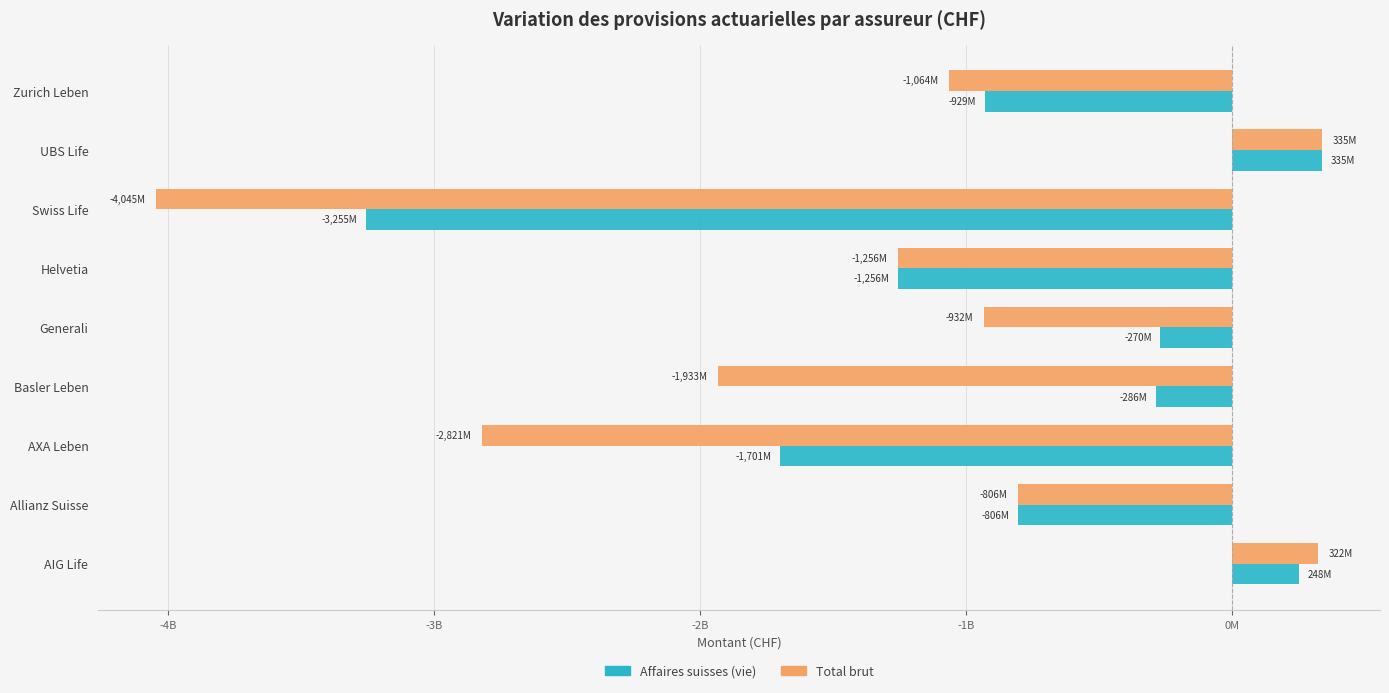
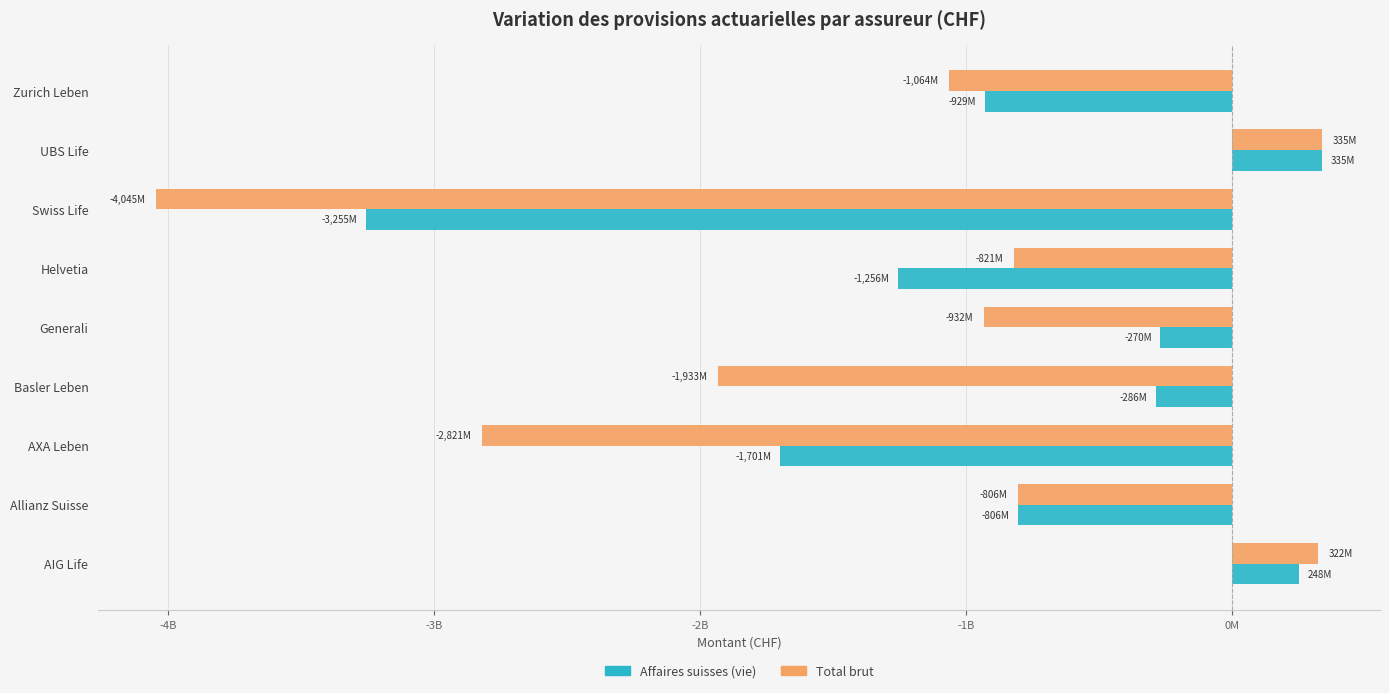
  {
    "Affaires suisses (vie)": {
      "Helvetia": "-1,256M",
      "Generali": "-270M",
      "Basler Leben": "-286M",
      "AXA Leben": "-1,701M"
    },
    "Total brut": {
      "Swiss Life": "-4,045M",
-     "Helvetia": "-1,256M",
+     "Helvetia": "-821M",
      "Generali": "-932M"
    }
  }
